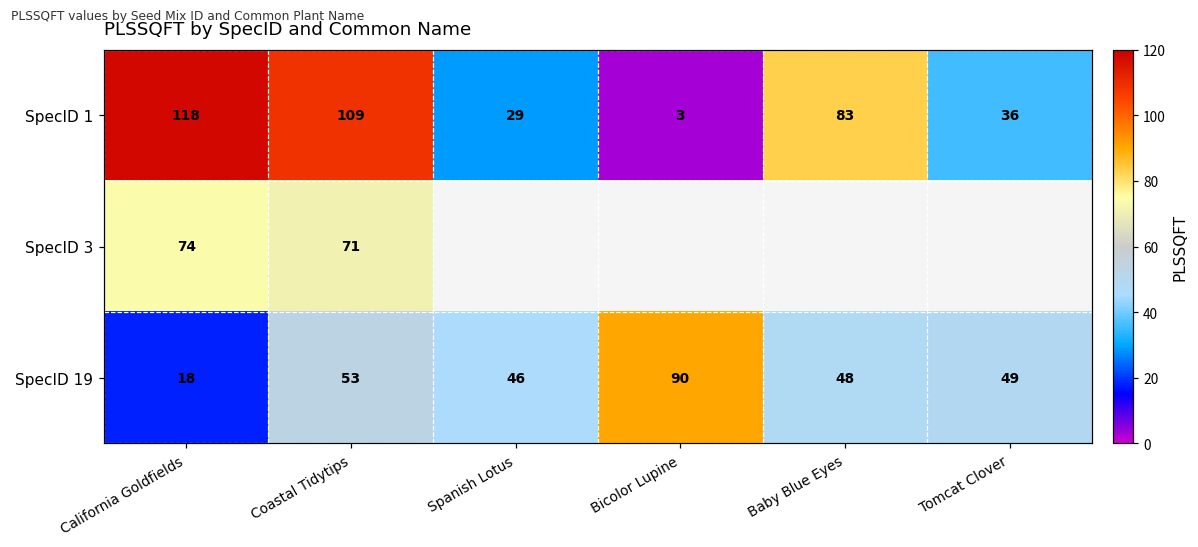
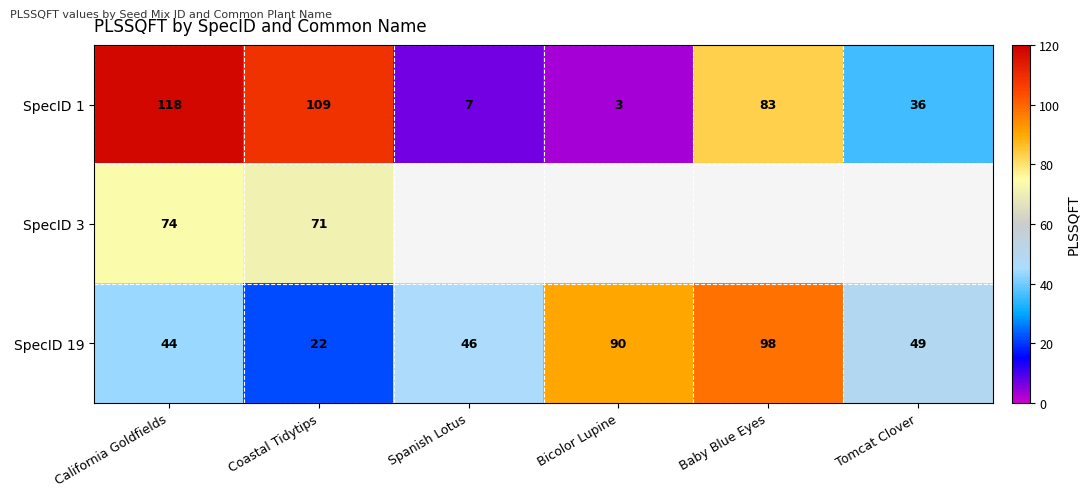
  {
    "SpecID 1": {
      "California Goldfields": 118,
      "Coastal Tidytips": 109,
-     "Spanish Lotus": 29,
+     "Spanish Lotus": 7,
      "Bicolor Lupine": 3,
      "Baby Blue Eyes": 83,
      "Tomcat Clover": 36
    },
    "SpecID 3": {
      "California Goldfields": 74,
      "Coastal Tidytips": 71
    },
    "SpecID 19": {
-     "California Goldfields": 18,
-     "Coastal Tidytips": 53,
+     "California Goldfields": 44,
+     "Coastal Tidytips": 22,
      "Spanish Lotus": 46,
      "Bicolor Lupine": 90,
-     "Baby Blue Eyes": 48,
+     "Baby Blue Eyes": 98,
      "Tomcat Clover": 49
    }
  }
